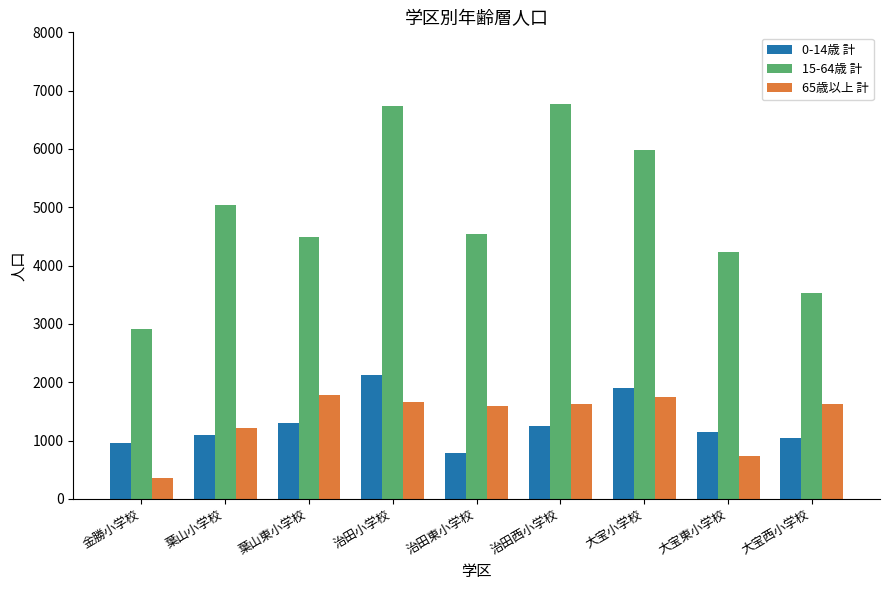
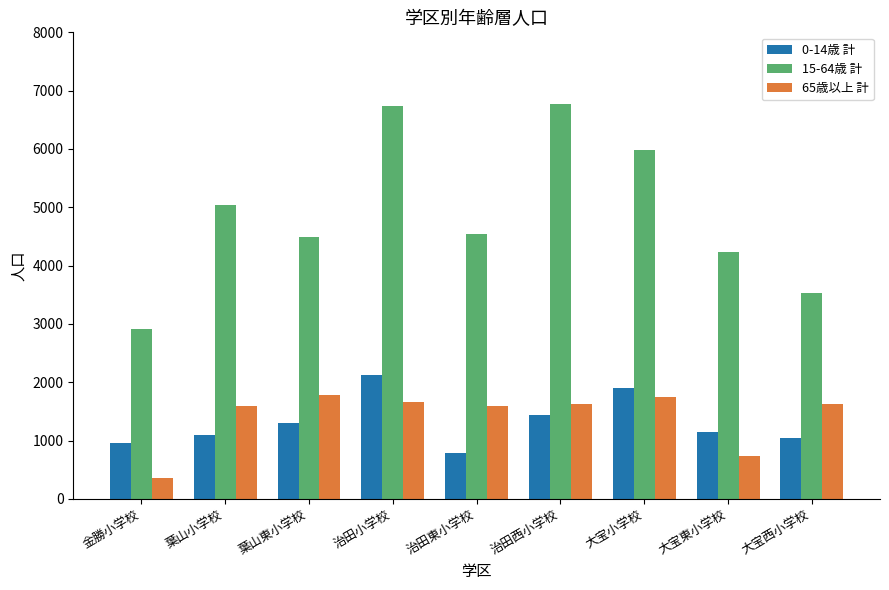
  {
    "0-14歳 計": {
      "金勝小学校": 1000,
      "葉山小学校": 1100,
      "葉山東小学校": 1300,
      "治田小学校": 2100,
      "治田東小学校": 800,
-     "治田西小学校": 1200,
+     "治田西小学校": 1400,
      "大宝小学校": 1900,
      "大宝東小学校": 1100,
      "大宝西小学校": 1000
    },
    "15-64歳 計": {
      "金勝小学校": 2900,
      "葉山小学校": 5000,
      "葉山東小学校": 4500,
      "治田小学校": 6700,
      "治田東小学校": 4500,
      "治田西小学校": 6800,
      "大宝小学校": 6000,
      "大宝東小学校": 4200,
      "大宝西小学校": 3500
    },
    "65歳以上 計": {
      "金勝小学校": 400,
-     "葉山小学校": 1200,
+     "葉山小学校": 1600,
      "葉山東小学校": 1800,
      "治田小学校": 1700,
      "治田東小学校": 1600,
      "治田西小学校": 1600,
      "大宝小学校": 1700,
      "大宝東小学校": 700,
      "大宝西小学校": 1600
    }
  }
